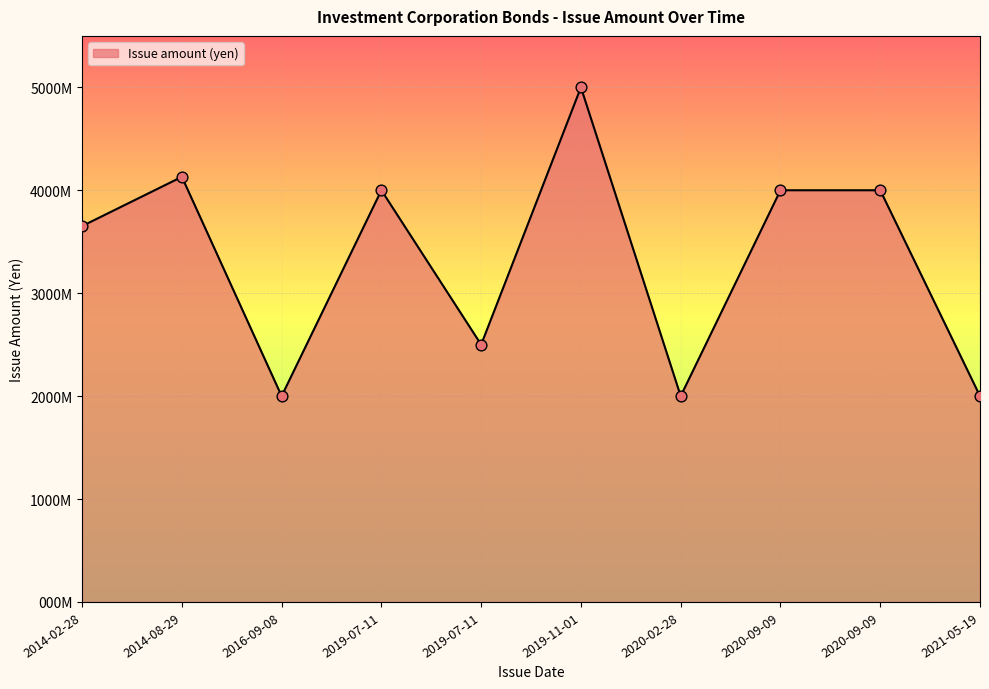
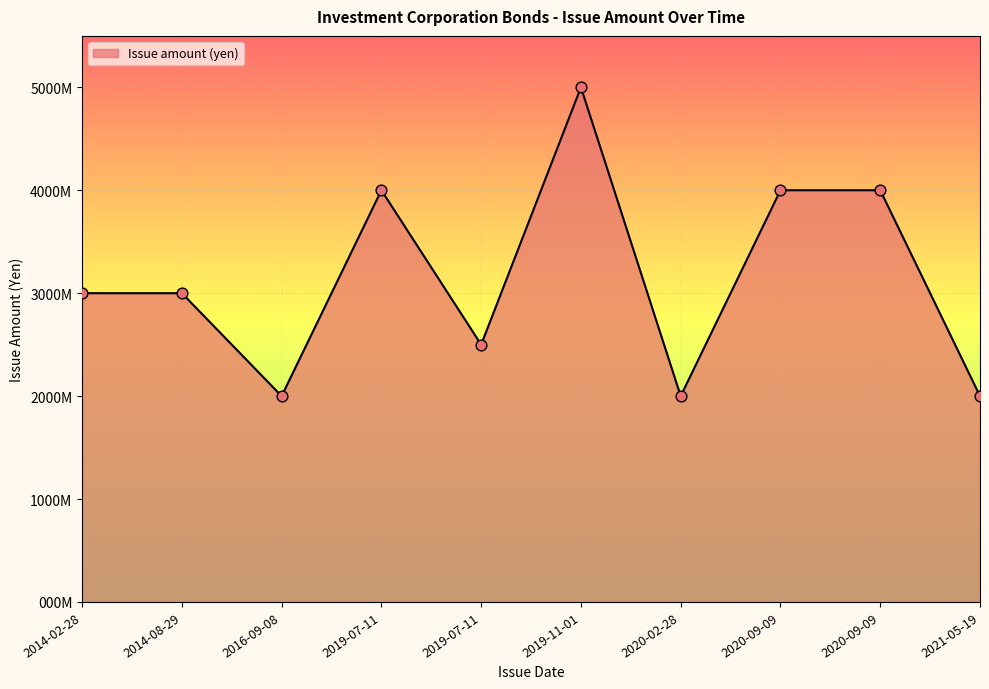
  {
-   "2014-02-28": 3650000000,
-   "2014-08-29": 4130000000,
+   "2014-02-28": 3000000000,
+   "2014-08-29": 3000000000,
    "2016-09-08": 2000000000,
    "2019-11-01": 5000000000,
    "2020-02-28": 2000000000,
    "2021-05-19": 2000000000
  }
